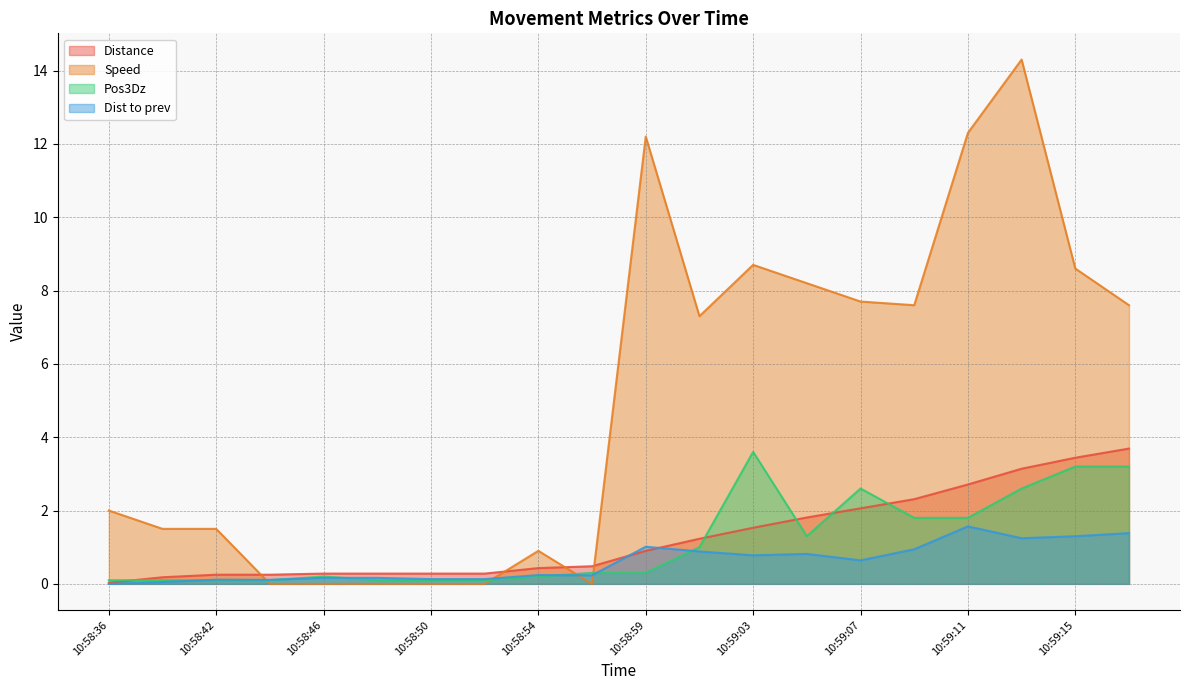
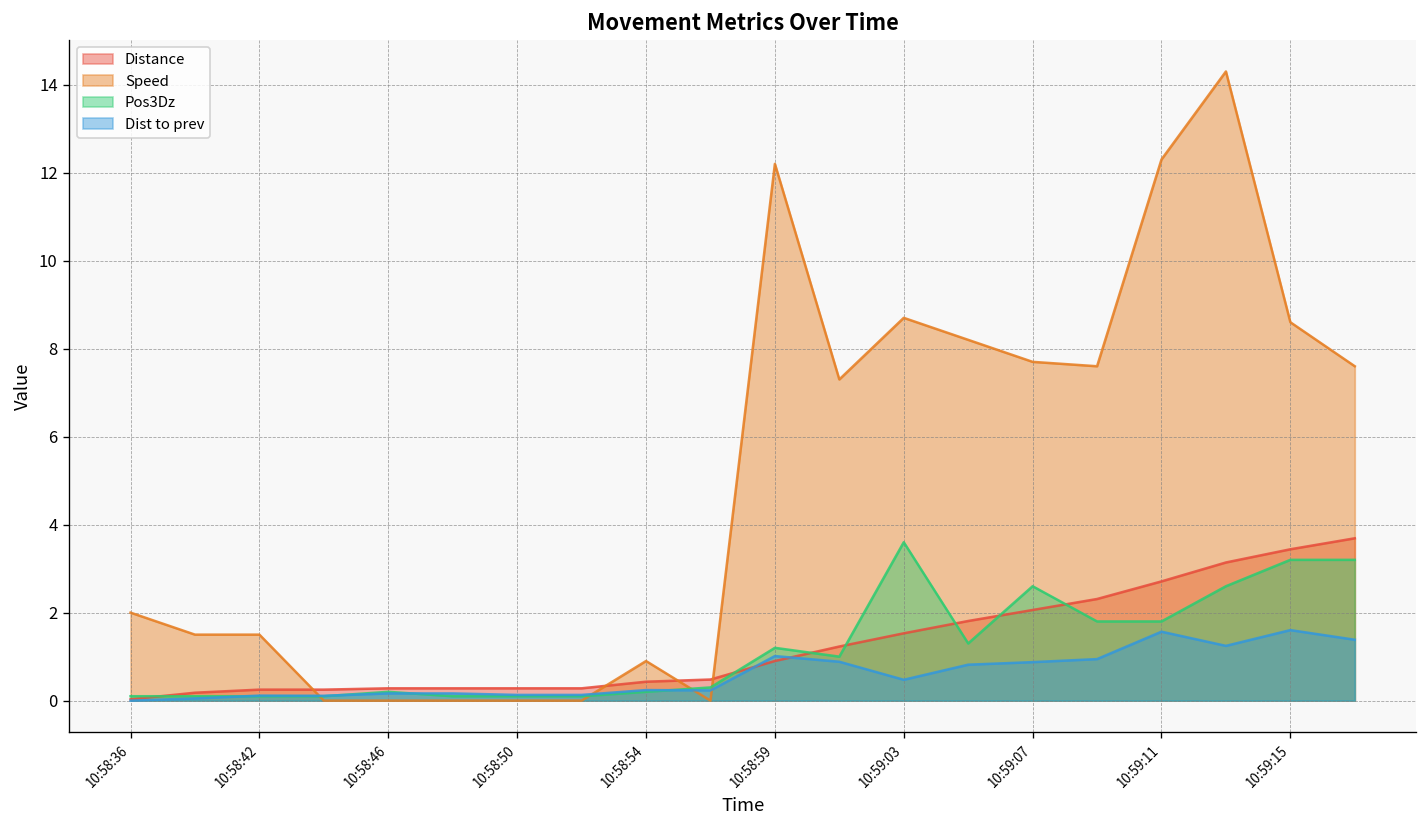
  {
    "Pos3Dz": {
      "10:58:36": 0.1,
-     "10:58:59": 0.3,
+     "10:58:59": 1.2,
      "10:59:03": 3.6,
      "10:59:07": 2.6,
      "10:59:11": 1.8,
      "10:59:15": 3.2
    },
    "Dist to prev": {
      "10:58:59": 1.0,
-     "10:59:03": 0.8,
-     "10:59:07": 0.6,
+     "10:59:03": 0.5,
+     "10:59:07": 0.9,
      "10:59:11": 1.6,
-     "10:59:15": 1.3
+     "10:59:15": 1.6
    }
  }
